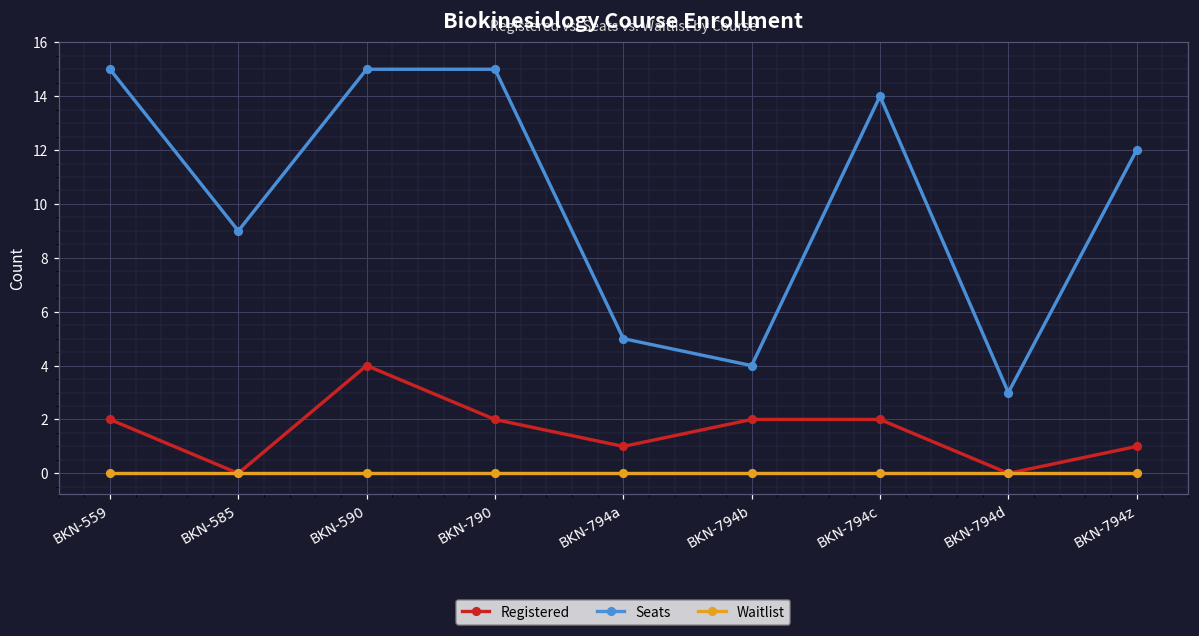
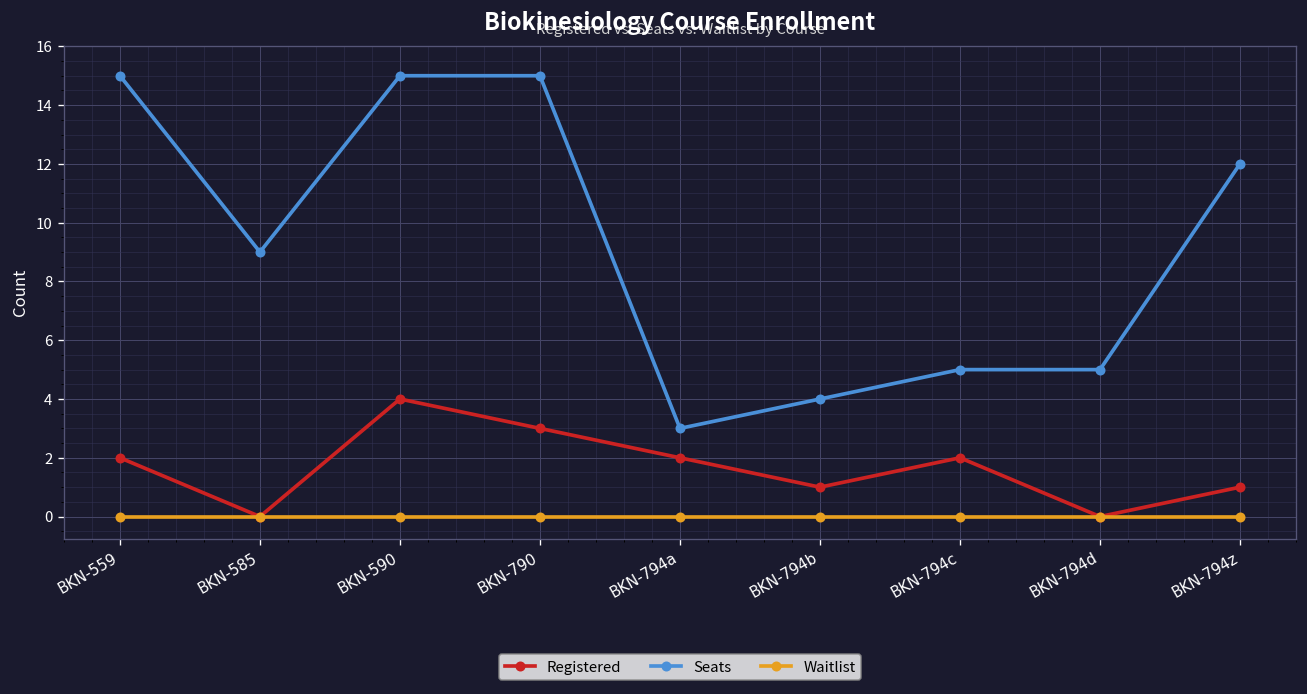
  {
    "Registered": {
      "BKN-559": 2,
      "BKN-590": 4,
-     "BKN-790": 2,
-     "BKN-794a": 1,
-     "BKN-794b": 2,
+     "BKN-790": 3,
+     "BKN-794a": 2,
+     "BKN-794b": 1,
      "BKN-794c": 2,
      "BKN-794z": 1
    },
    "Seats": {
      "BKN-559": 15,
      "BKN-585": 9,
      "BKN-590": 15,
      "BKN-790": 15,
-     "BKN-794a": 5,
+     "BKN-794a": 3,
      "BKN-794b": 4,
-     "BKN-794c": 14,
-     "BKN-794d": 3,
+     "BKN-794c": 5,
+     "BKN-794d": 5,
      "BKN-794z": 12
    },
    "Waitlist": {
      "BKN-559": 0,
      "BKN-590": 0,
      "BKN-790": 0,
      "BKN-794a": 0,
      "BKN-794b": 0,
      "BKN-794c": 0,
      "BKN-794z": 0
    }
  }
